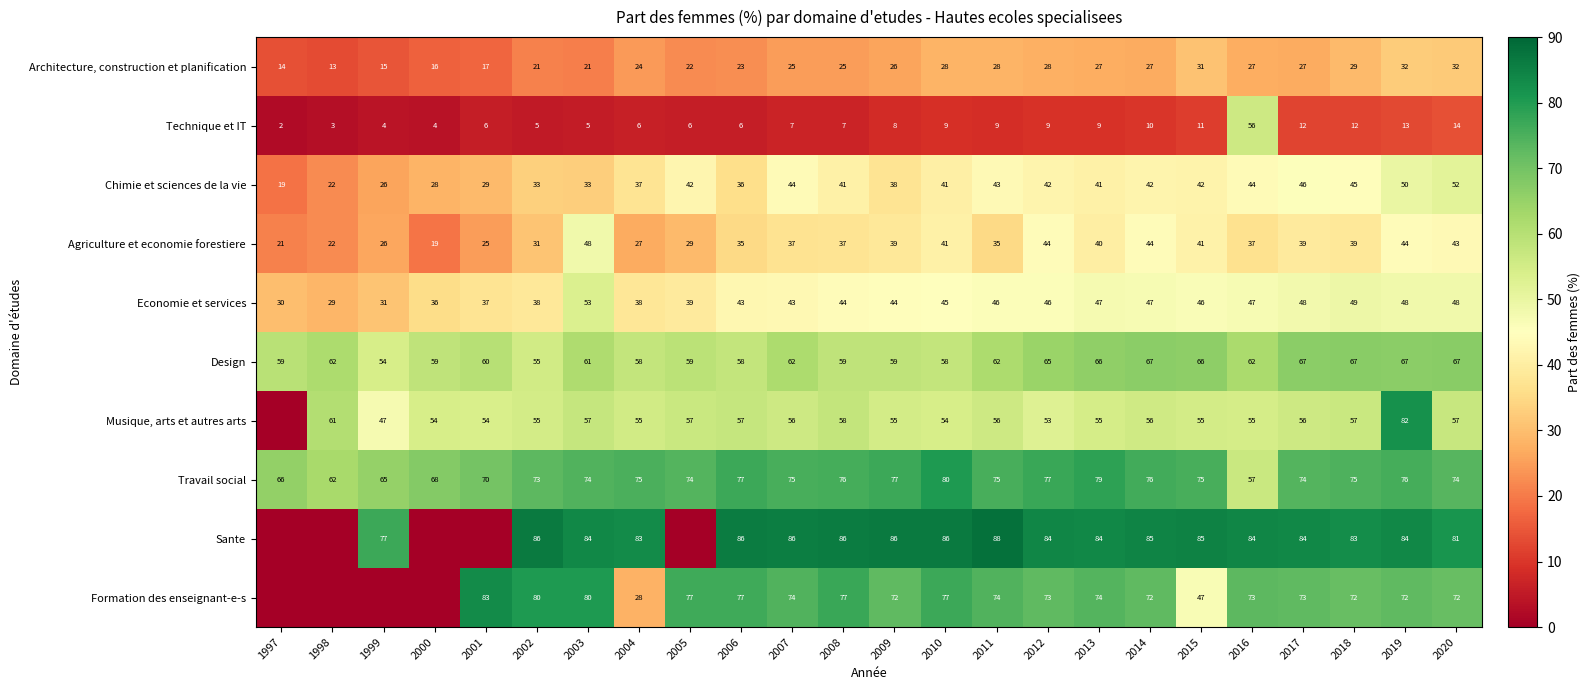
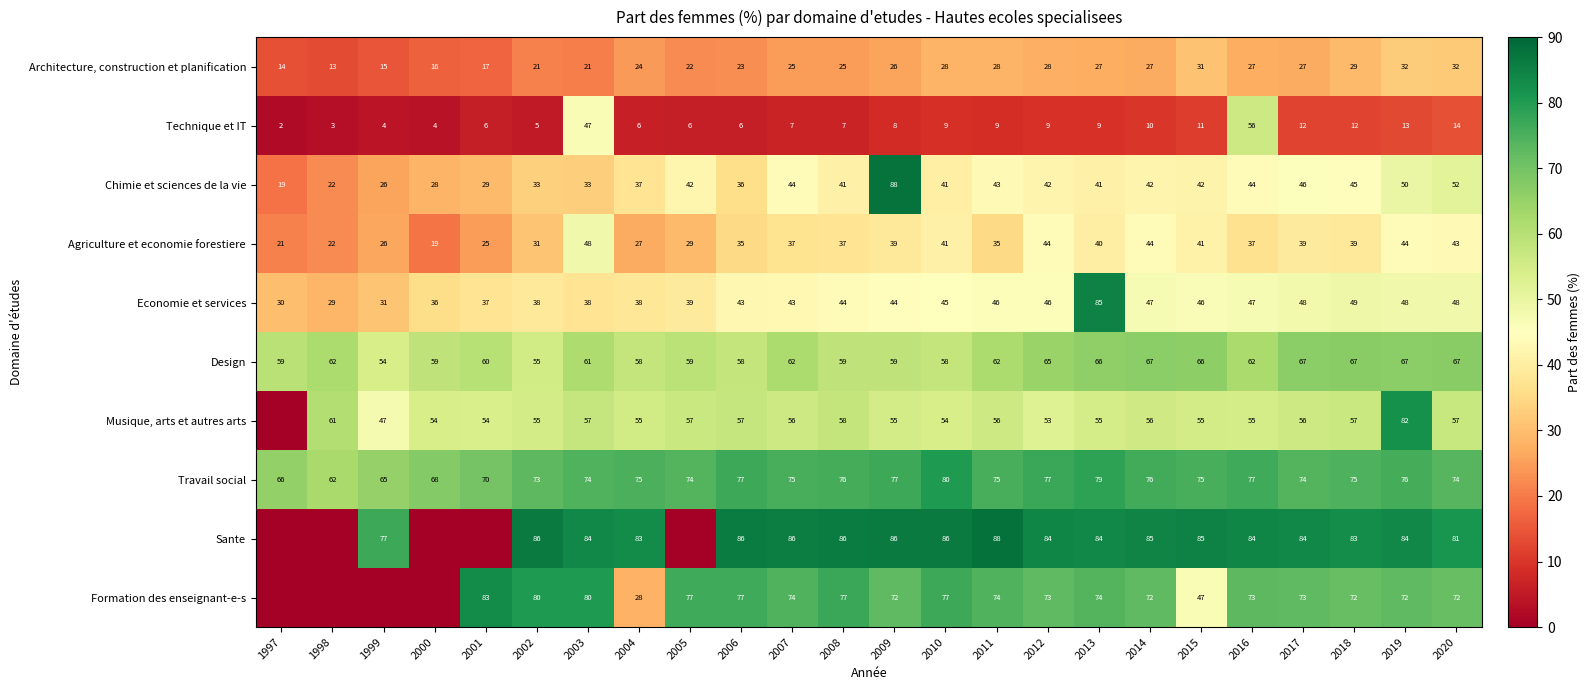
  {
    "Technique et IT": {
      "1997": 2,
      "1998": 3,
      "1999": 4,
      "2000": 4,
      "2001": 6,
      "2002": 5,
-     "2003": 5,
+     "2003": 47,
      "2004": 6,
      "2005": 6,
      "2006": 6,
      "2007": 7,
      "2008": 7,
      "2009": 8,
      "2010": 9,
      "2011": 9,
      "2012": 9,
      "2013": 9,
      "2014": 10,
      "2015": 11,
      "2016": 56,
      "2017": 12,
      "2018": 12,
      "2019": 13,
      "2020": 14
    },
    "Chimie et sciences de la vie": {
      "1997": 19,
      "1998": 22,
      "1999": 26,
      "2000": 28,
      "2001": 29,
      "2002": 33,
      "2003": 33,
      "2004": 37,
      "2005": 42,
      "2006": 36,
      "2007": 44,
      "2008": 41,
-     "2009": 38,
+     "2009": 88,
      "2010": 41,
      "2011": 43,
      "2012": 42,
      "2013": 41,
      "2014": 42,
      "2015": 42,
      "2016": 44,
      "2017": 46,
      "2018": 45,
      "2019": 50,
      "2020": 52
    },
    "Economie et services": {
      "1997": 30,
      "1998": 29,
      "1999": 31,
      "2000": 36,
      "2001": 37,
      "2002": 38,
-     "2003": 53,
+     "2003": 38,
      "2004": 38,
      "2005": 39,
      "2006": 43,
      "2007": 43,
      "2008": 44,
      "2009": 44,
      "2010": 45,
      "2011": 46,
      "2012": 46,
-     "2013": 47,
+     "2013": 85,
      "2014": 47,
      "2015": 46,
      "2016": 47,
      "2017": 48,
      "2018": 49,
      "2019": 48,
      "2020": 48
    },
    "Travail social": {
      "1997": 66,
      "1998": 62,
      "1999": 65,
      "2000": 68,
      "2001": 70,
      "2002": 73,
      "2003": 74,
      "2004": 75,
      "2005": 74,
      "2006": 77,
      "2007": 75,
      "2008": 76,
      "2009": 77,
      "2010": 80,
      "2011": 75,
      "2012": 77,
      "2013": 79,
      "2014": 76,
      "2015": 75,
-     "2016": 57,
+     "2016": 77,
      "2017": 74,
      "2018": 75,
      "2019": 76,
      "2020": 74
    }
  }
